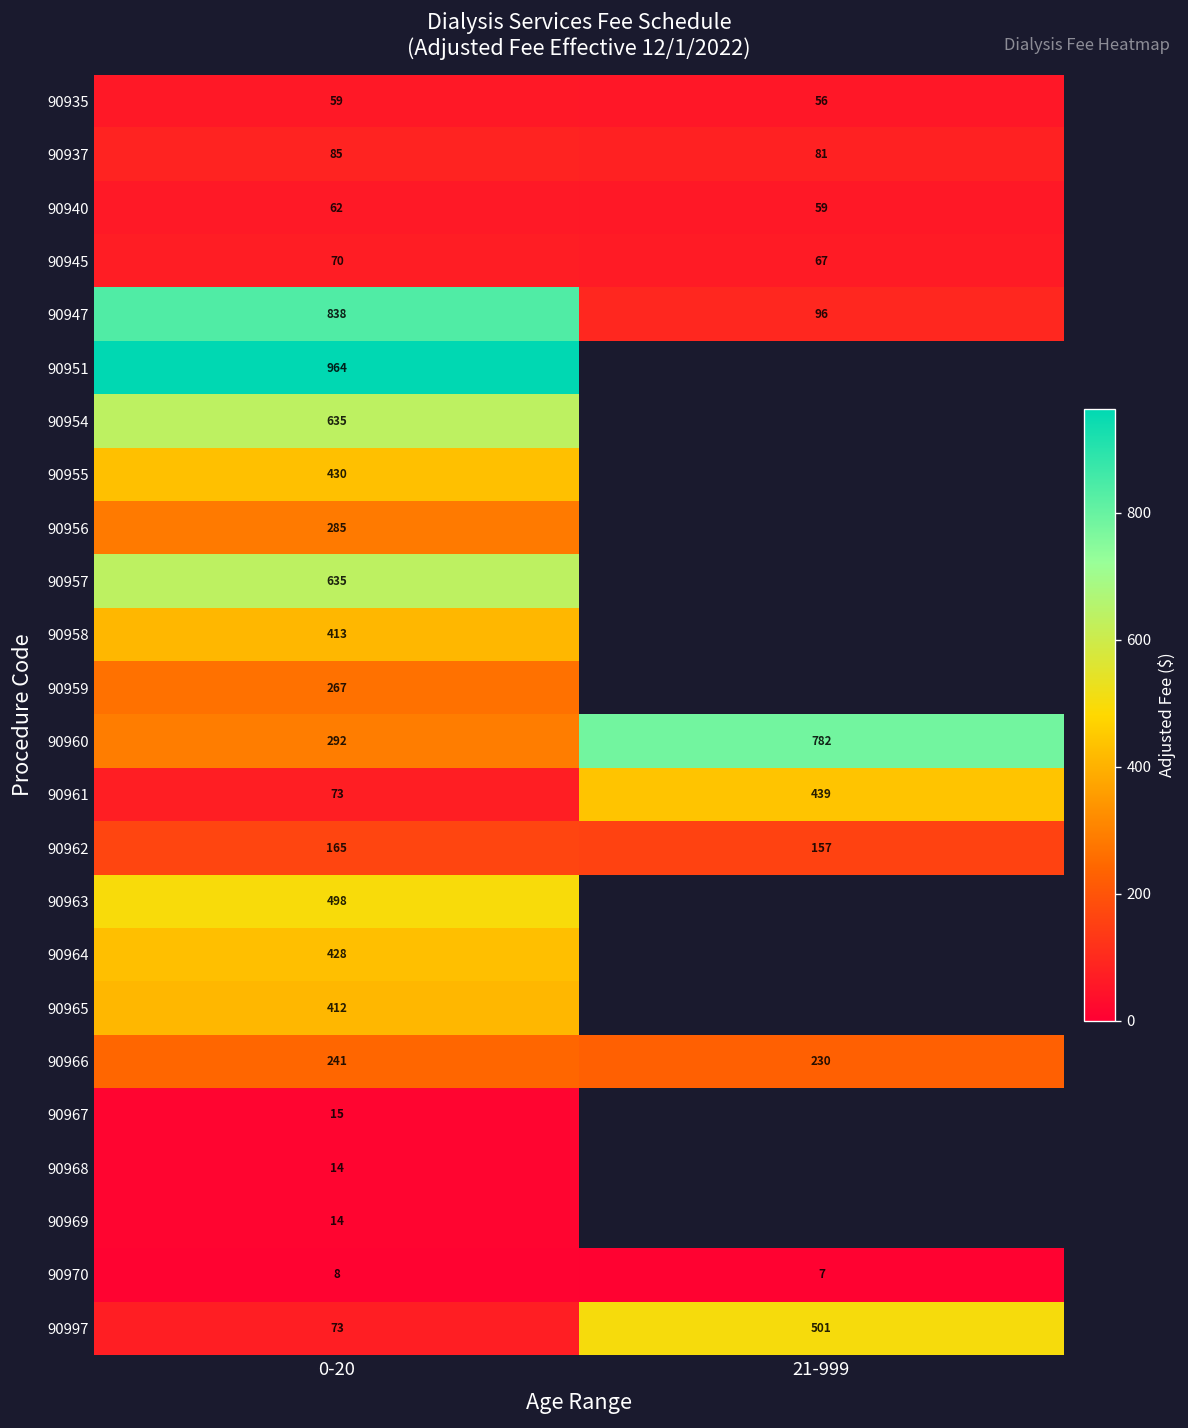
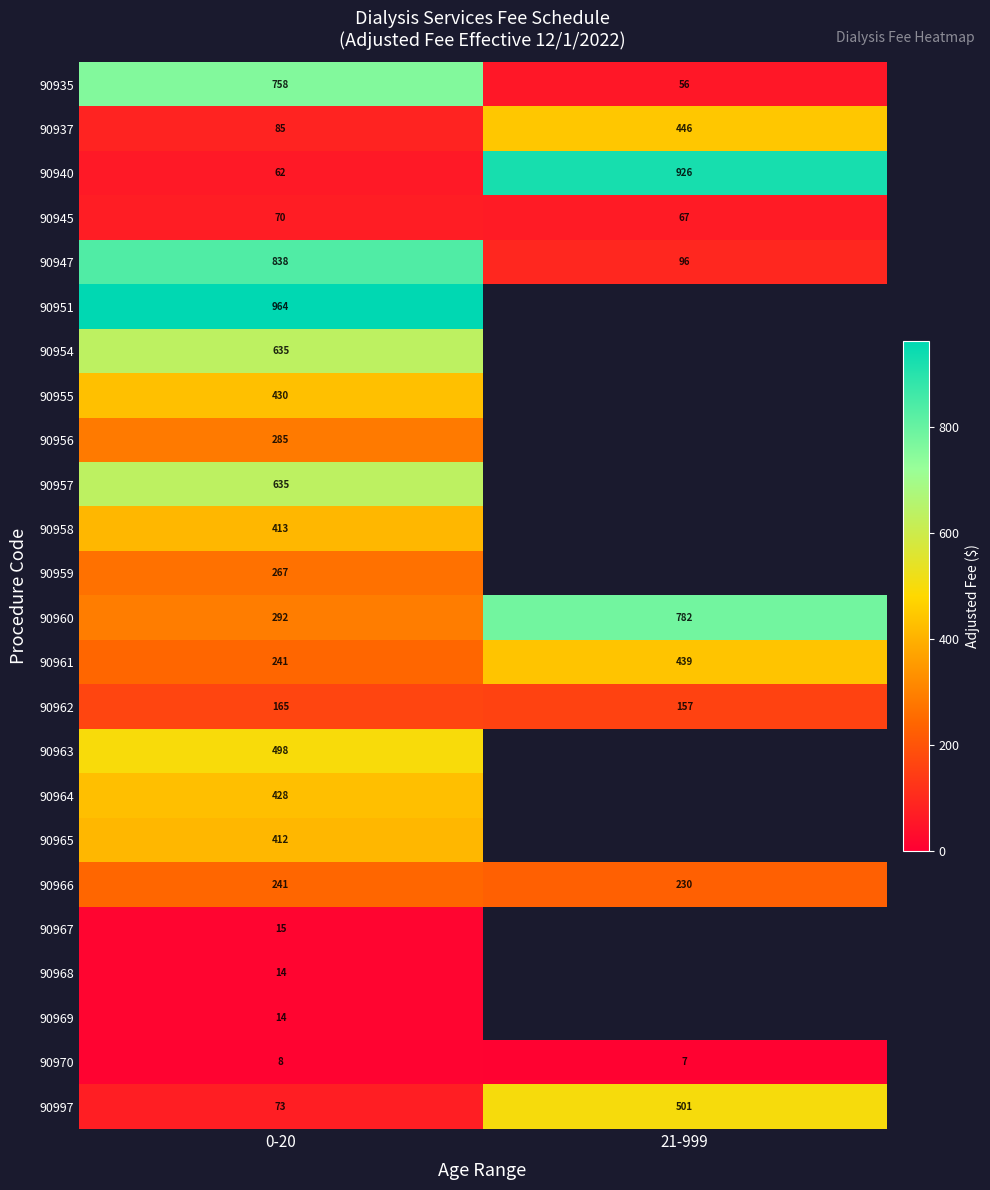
  {
    "90935": {
-     "0-20": 59,
+     "0-20": 758,
      "21-999": 56
    },
    "90937": {
      "0-20": 85,
-     "21-999": 81
+     "21-999": 446
    },
    "90940": {
      "0-20": 62,
-     "21-999": 59
+     "21-999": 926
    },
    "90945": {
      "0-20": 70,
      "21-999": 67
    },
    "90947": {
      "0-20": 838,
      "21-999": 96
    },
    "90951": {
      "0-20": 964
    },
    "90954": {
      "0-20": 635
    },
    "90955": {
      "0-20": 430
    },
    "90956": {
      "0-20": 285
    },
    "90957": {
      "0-20": 635
    },
    "90958": {
      "0-20": 413
    },
    "90959": {
      "0-20": 267
    },
    "90960": {
      "0-20": 292,
      "21-999": 782
    },
    "90961": {
-     "0-20": 73,
+     "0-20": 241,
      "21-999": 439
    },
    "90962": {
      "0-20": 165,
      "21-999": 157
    },
    "90963": {
      "0-20": 498
    },
    "90964": {
      "0-20": 428
    },
    "90965": {
      "0-20": 412
    },
    "90966": {
      "0-20": 241,
      "21-999": 230
    },
    "90967": {
      "0-20": 15
    },
    "90968": {
      "0-20": 14
    },
    "90969": {
      "0-20": 14
    },
    "90970": {
      "0-20": 8,
      "21-999": 7
    },
    "90997": {
      "0-20": 73,
      "21-999": 501
    }
  }
